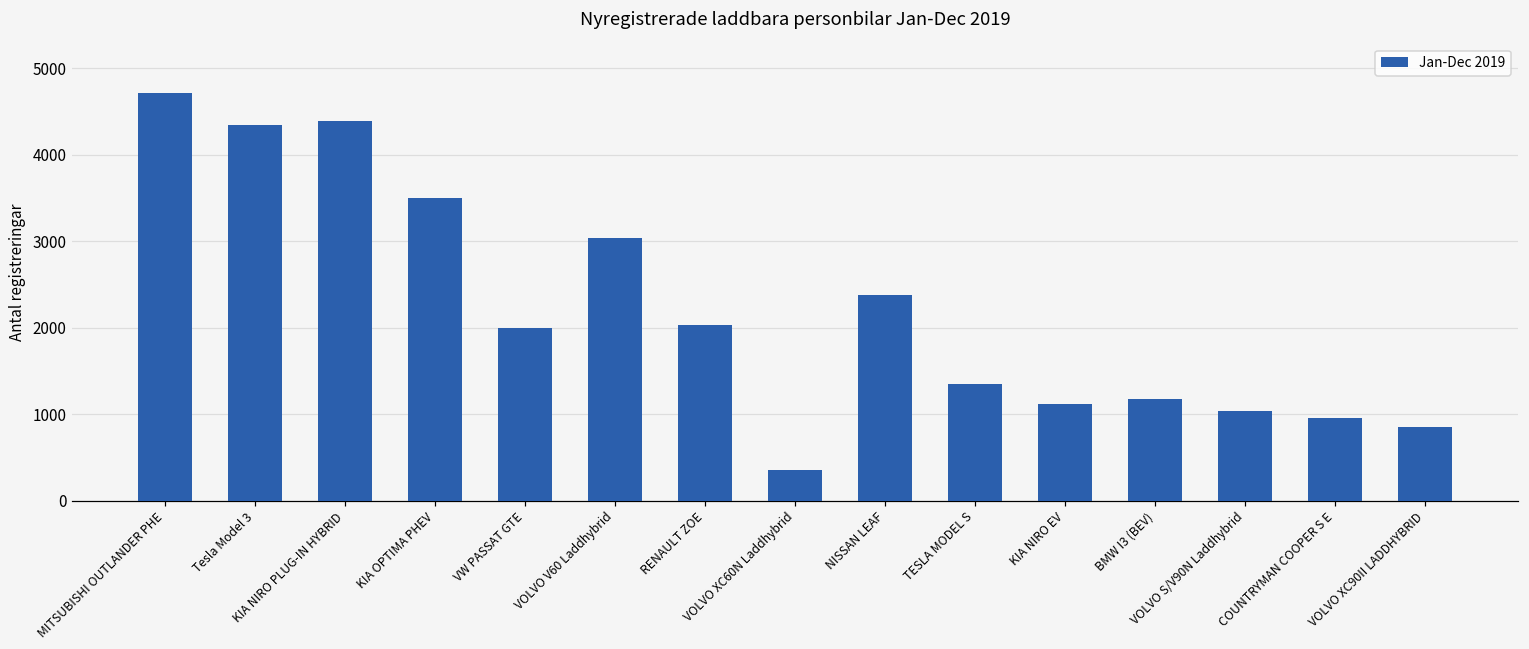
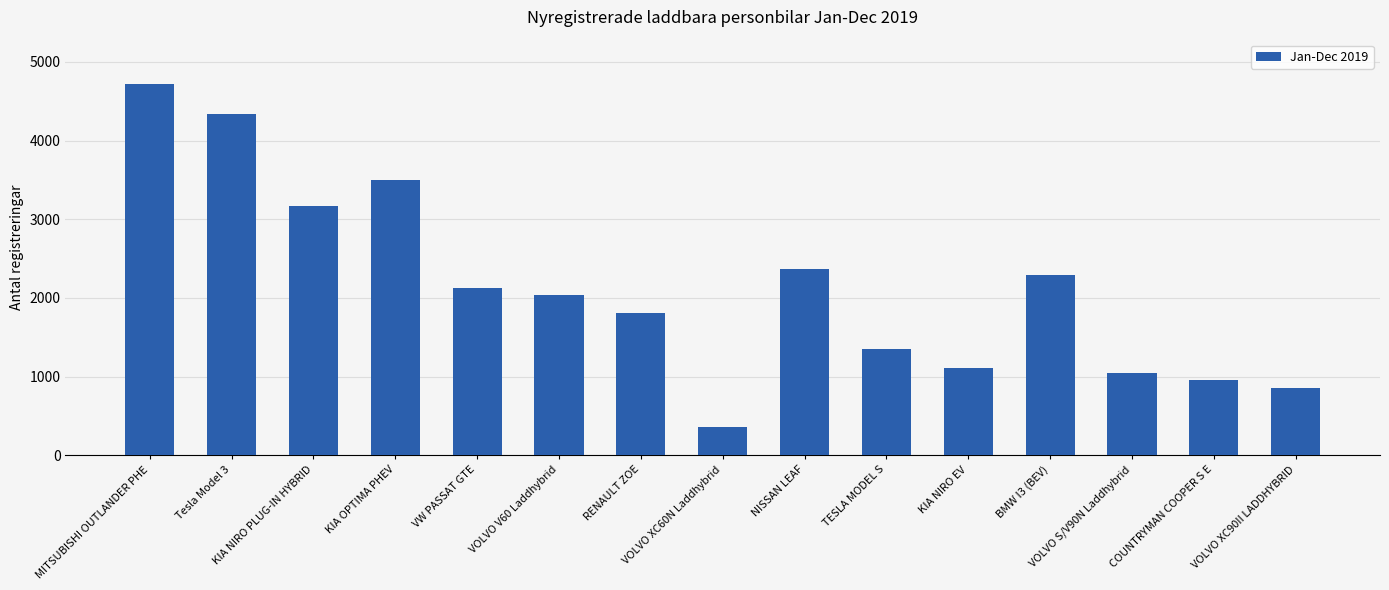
  {
    "MITSUBISHI OUTLANDER PHE": 4700,
    "Tesla Model 3": 4300,
-   "KIA NIRO PLUG-IN HYBRID": 4400,
+   "KIA NIRO PLUG-IN HYBRID": 3200,
    "KIA OPTIMA PHEV": 3500,
-   "VW PASSAT GTE": 2000,
-   "VOLVO V60 Laddhybrid": 3000,
-   "RENAULT ZOE": 2000,
+   "VW PASSAT GTE": 2100,
+   "VOLVO V60 Laddhybrid": 2000,
+   "RENAULT ZOE": 1800,
    "VOLVO XC60N Laddhybrid": 400,
    "NISSAN LEAF": 2400,
    "TESLA MODEL S": 1400,
    "KIA NIRO EV": 1100,
-   "BMW I3 (BEV)": 1200,
+   "BMW I3 (BEV)": 2300,
    "VOLVO S/V90N Laddhybrid": 1000,
    "COUNTRYMAN COOPER S E": 1000,
    "VOLVO XC90II LADDHYBRID": 900
  }
